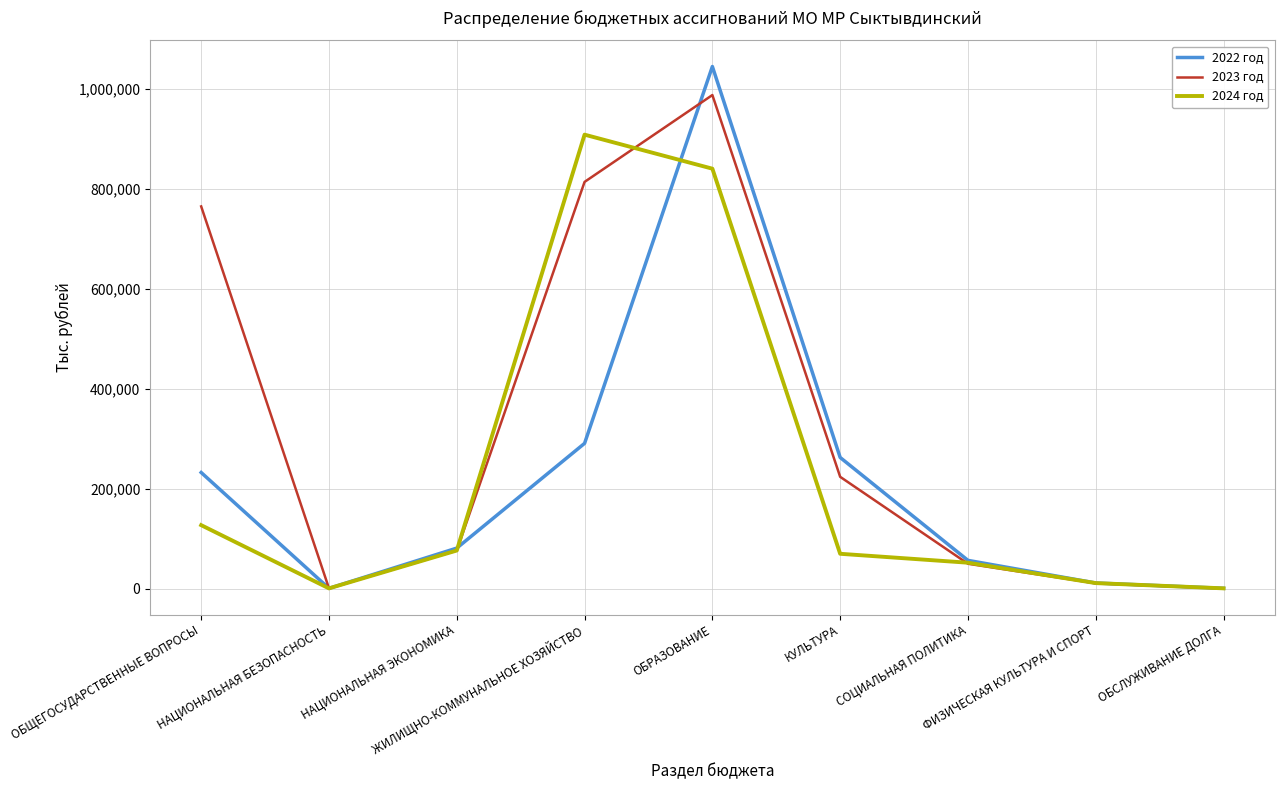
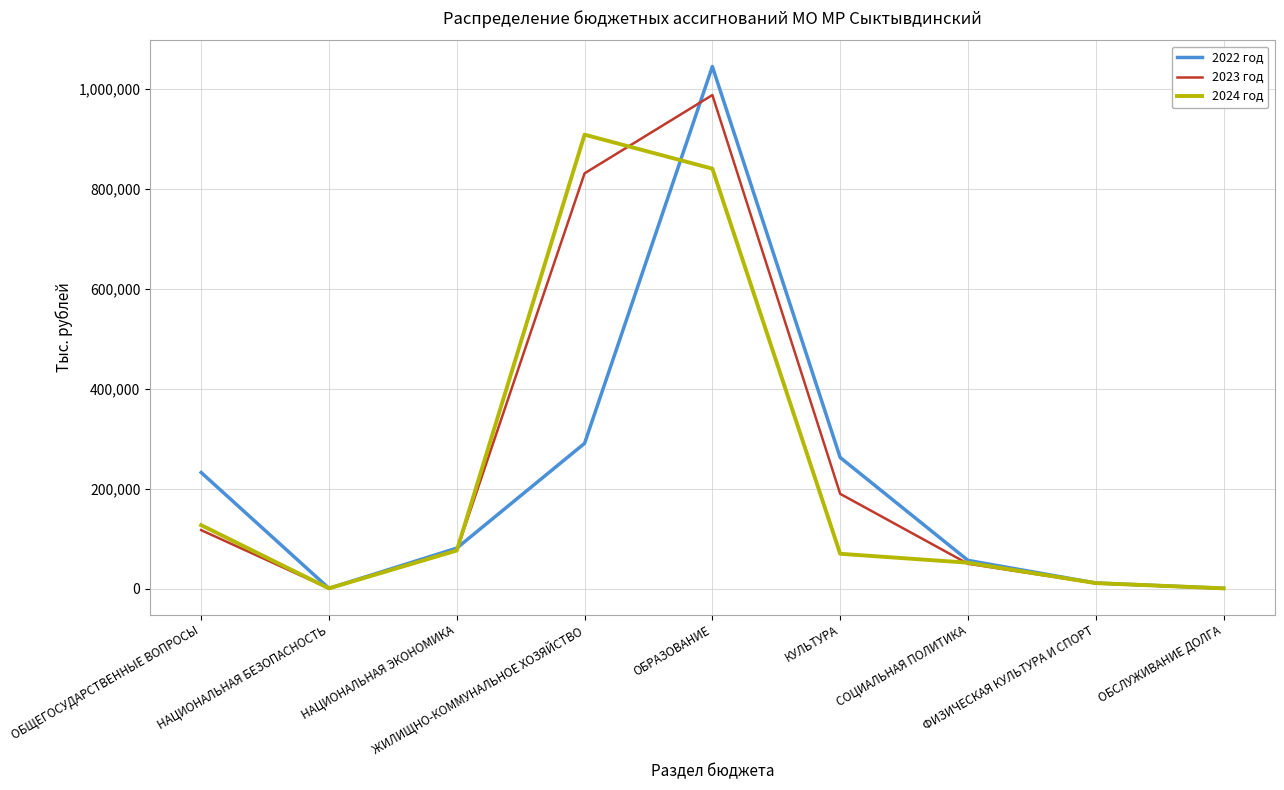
  {
    "2022 год": {
      "ОБЩЕГОСУДАРСТВЕННЫЕ ВОПРОСЫ": "230,000",
      "ЖИЛИЩНО-КОММУНАЛЬНОЕ ХОЗЯЙСТВО": "290,000",
      "ОБРАЗОВАНИЕ": "1,040,000",
      "КУЛЬТУРА": "260,000"
    },
    "2023 год": {
-     "ОБЩЕГОСУДАРСТВЕННЫЕ ВОПРОСЫ": "760,000",
-     "ЖИЛИЩНО-КОММУНАЛЬНОЕ ХОЗЯЙСТВО": "810,000",
+     "ОБЩЕГОСУДАРСТВЕННЫЕ ВОПРОСЫ": "120,000",
+     "ЖИЛИЩНО-КОММУНАЛЬНОЕ ХОЗЯЙСТВО": "830,000",
      "ОБРАЗОВАНИЕ": "990,000",
-     "КУЛЬТУРА": "220,000"
+     "КУЛЬТУРА": "190,000"
    },
    "2024 год": {
      "ОБЩЕГОСУДАРСТВЕННЫЕ ВОПРОСЫ": "130,000",
      "ЖИЛИЩНО-КОММУНАЛЬНОЕ ХОЗЯЙСТВО": "910,000",
      "ОБРАЗОВАНИЕ": "840,000",
      "КУЛЬТУРА": "70,000"
    }
  }
